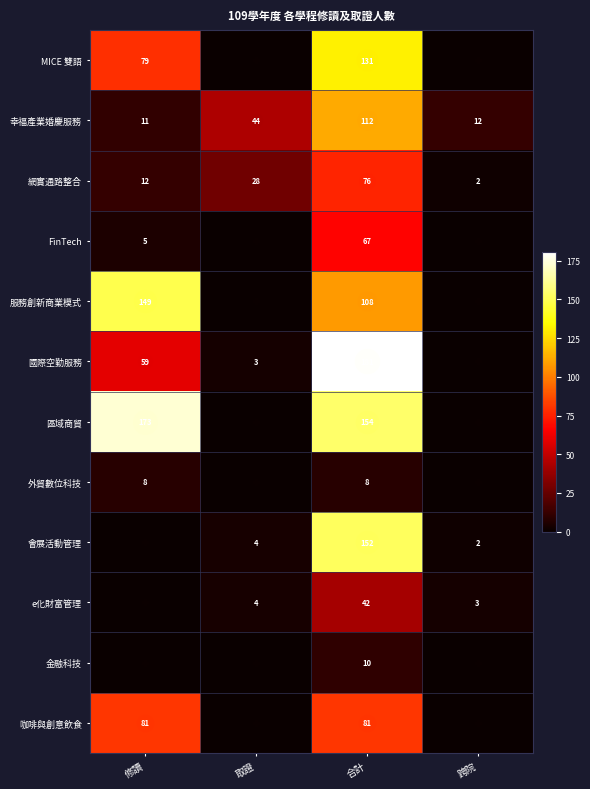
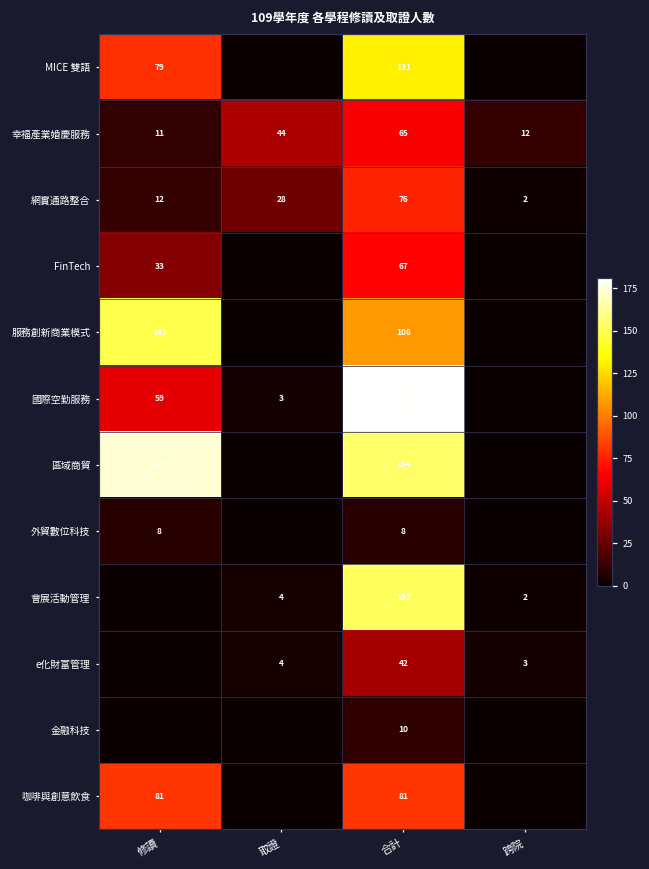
  {
    "幸福產業婚慶服務": {
-     "合計": 112
+     "合計": 65
    },
    "FinTech": {
-     "修讀": 5
+     "修讀": 33
    }
  }
